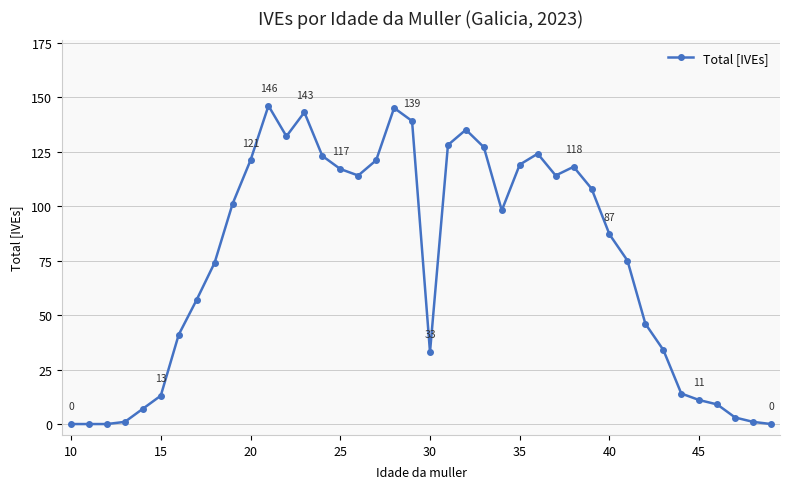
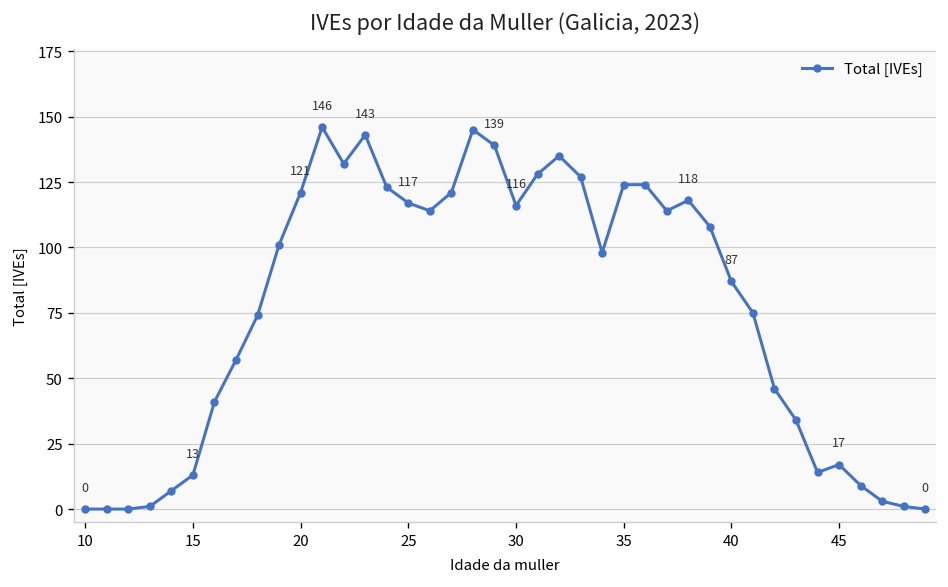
  {
    "10": 0,
    "15": 13,
    "20": 121,
    "25": 117,
-   "30": 33,
-   "35": 119,
+   "30": 116,
+   "35": 124,
    "40": 87,
-   "45": 11
+   "45": 17
  }
